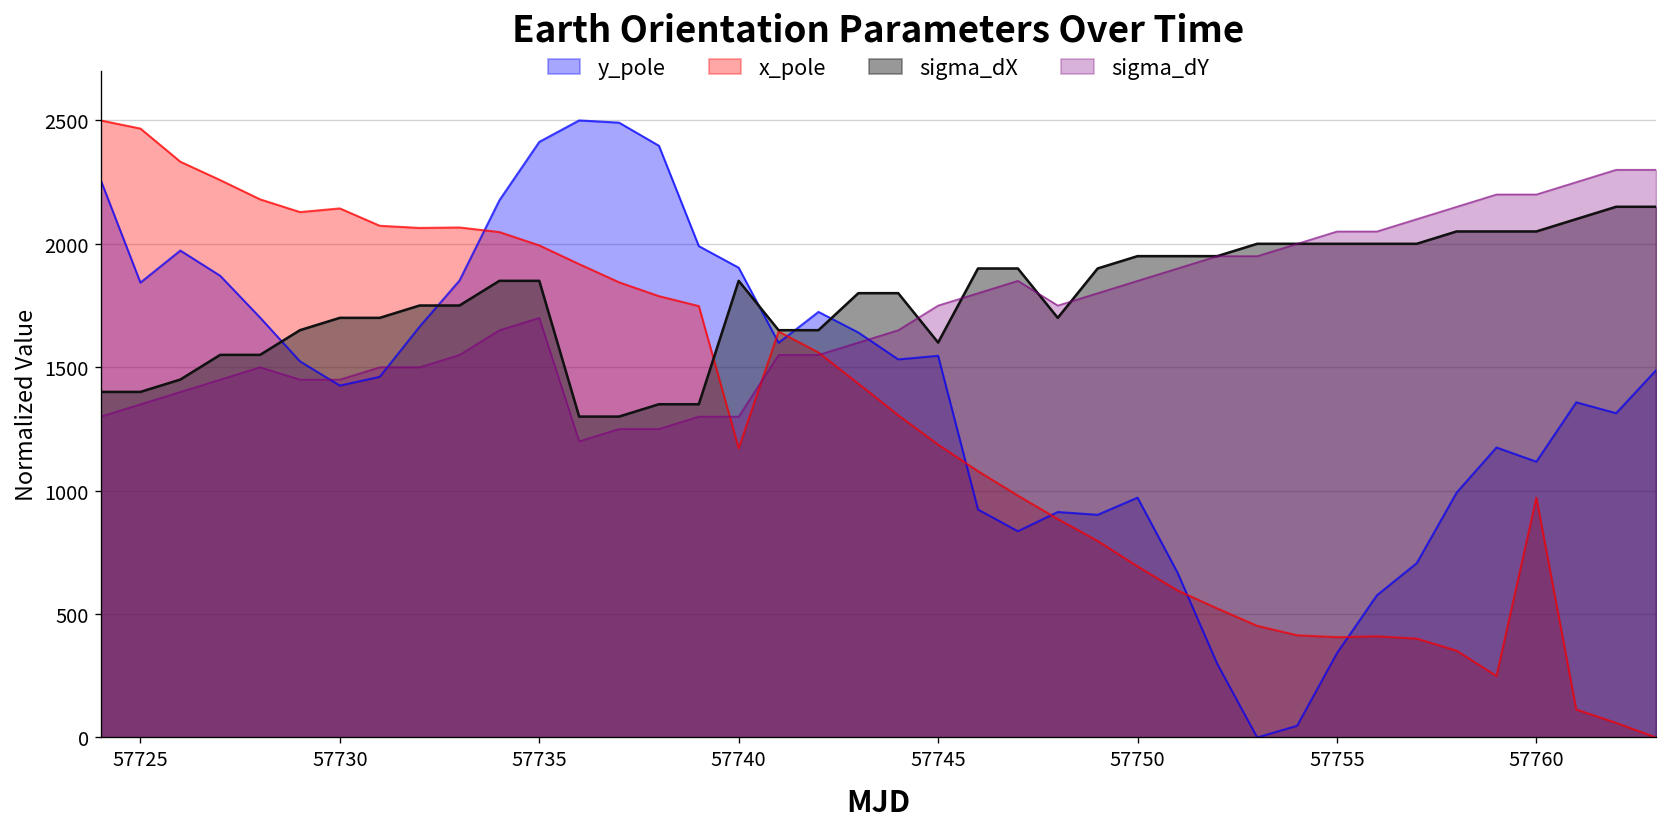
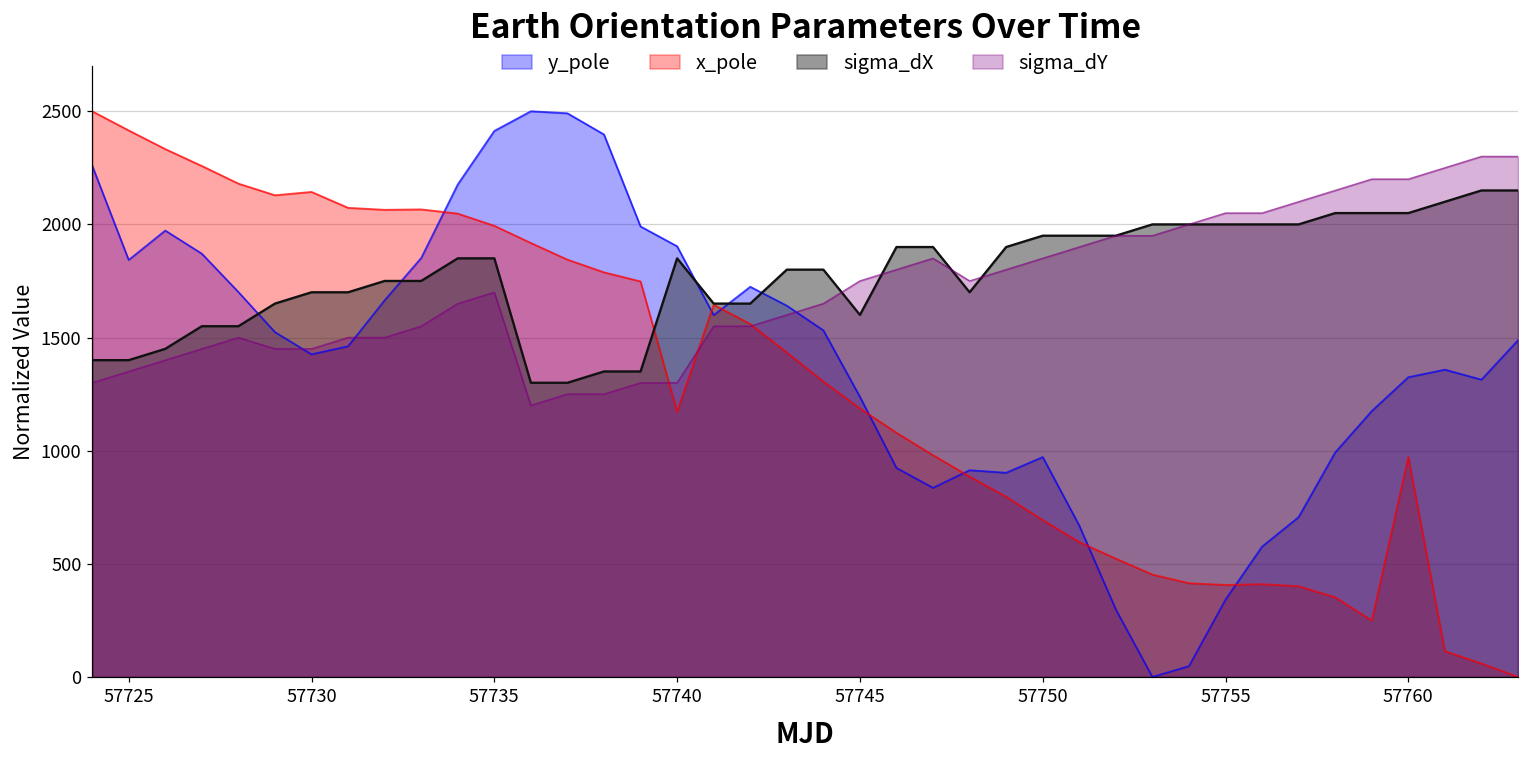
  {
    "y_pole": {
      "57725": 1840,
      "57730": 1430,
      "57735": 2410,
      "57740": 1900,
-     "57745": 1550,
+     "57745": 1240,
      "57750": 970,
      "57755": 340,
-     "57760": 1120
+     "57760": 1320
    },
    "x_pole": {
-     "57725": 2470,
+     "57725": 2420,
      "57730": 2140,
      "57735": 1990,
      "57740": 1170,
      "57745": 1190,
      "57750": 690,
      "57755": 410,
      "57760": 970
    },
    "sigma_dX": {
      "57725": 1400,
      "57730": 1700,
      "57735": 1850,
      "57740": 1850,
      "57745": 1600,
      "57750": 1950,
      "57755": 2000,
      "57760": 2050
    },
    "sigma_dY": {
      "57725": 1350,
      "57730": 1450,
      "57735": 1700,
      "57740": 1300,
      "57745": 1750,
      "57750": 1850,
      "57755": 2050,
      "57760": 2200
    }
  }
